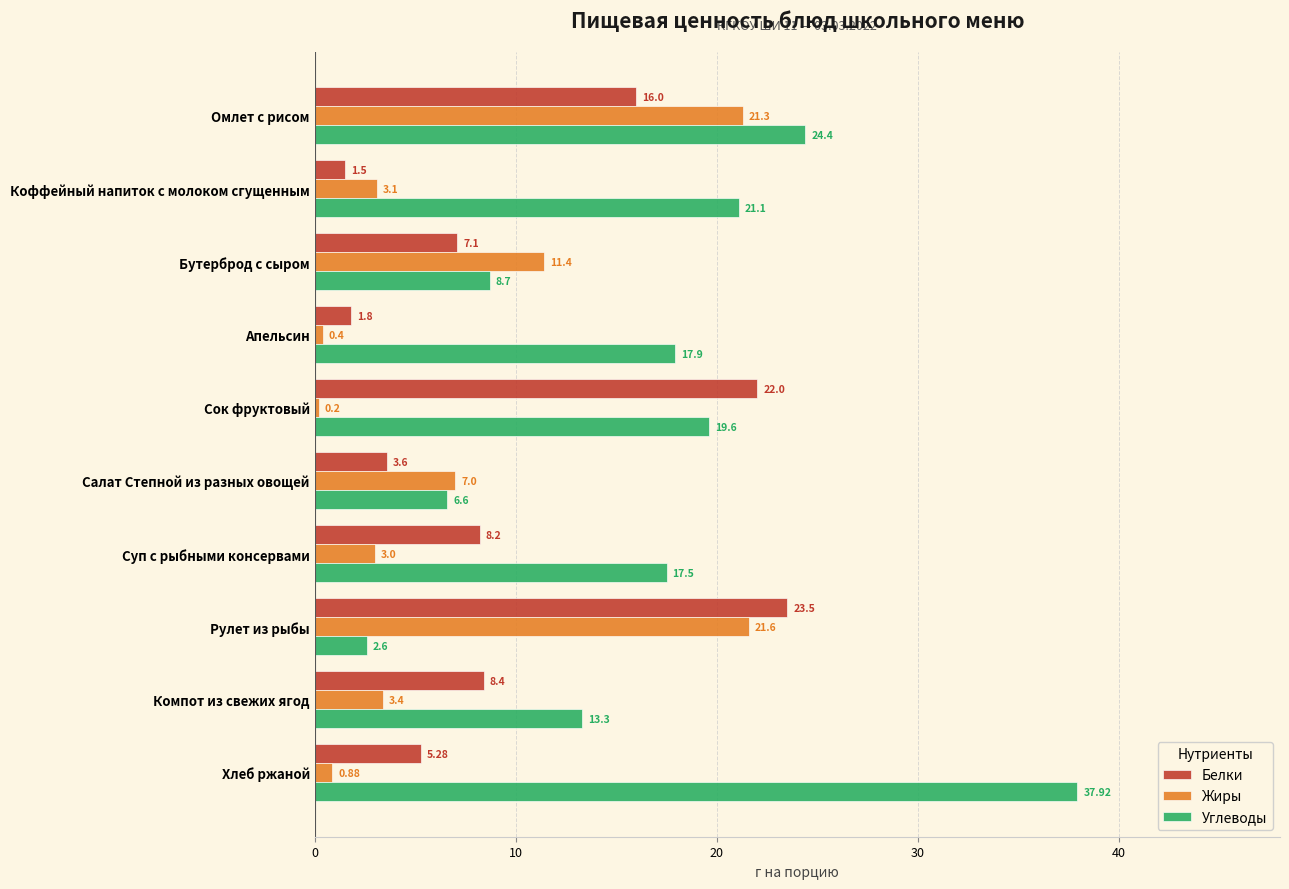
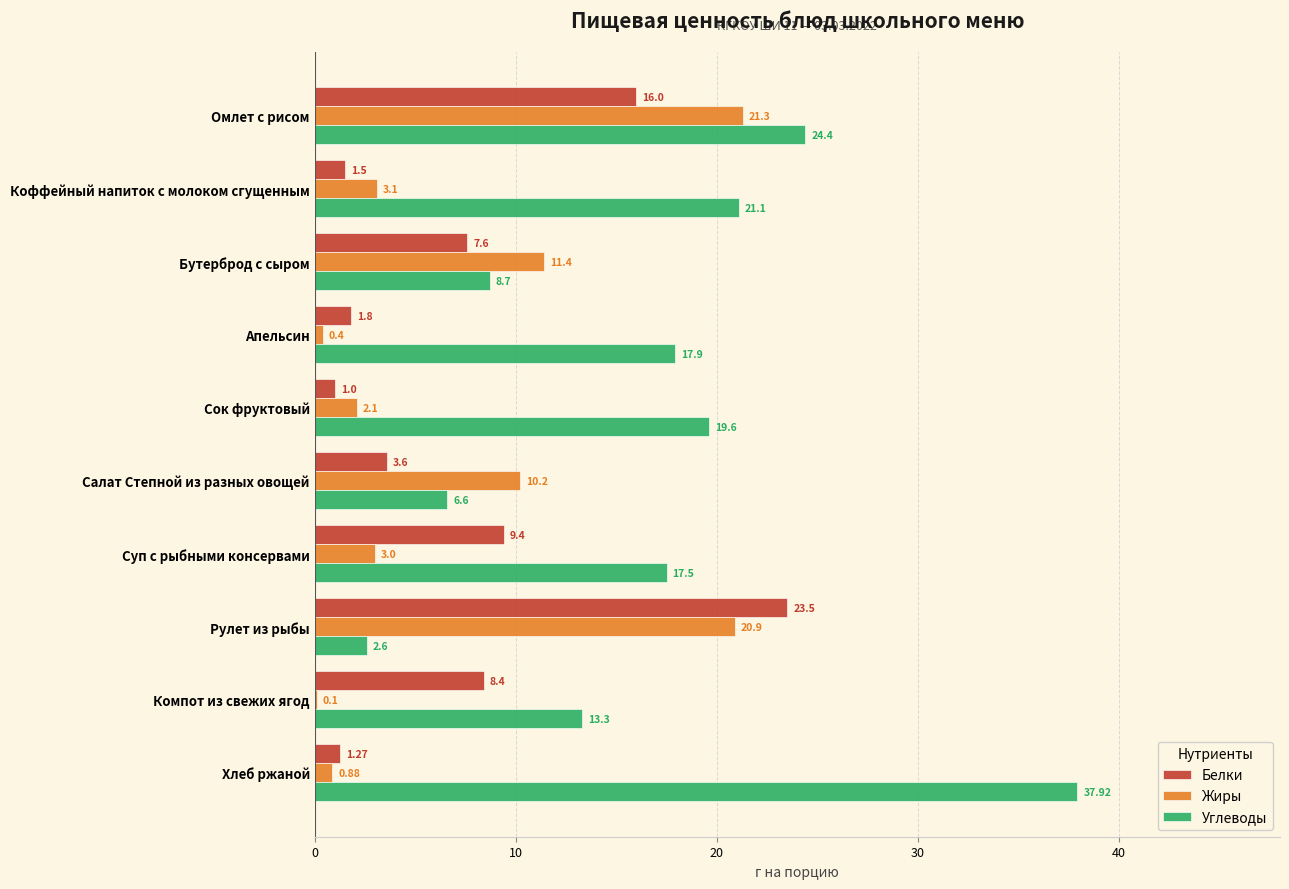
  {
    "Белки": {
      "Омлет с рисом": 16.0,
      "Коффейный напиток с молоком сгущенным": 1.5,
-     "Бутерброд с сыром": 7.1,
+     "Бутерброд с сыром": 7.6,
      "Апельсин": 1.8,
-     "Сок фруктовый": 22.0,
+     "Сок фруктовый": 1.0,
      "Салат Степной из разных овощей": 3.6,
-     "Суп с рыбными консервами": 8.2,
+     "Суп с рыбными консервами": 9.4,
      "Рулет из рыбы": 23.5,
      "Компот из свежих ягод": 8.4,
-     "Хлеб ржаной": 5.28
+     "Хлеб ржаной": 1.27
    },
    "Жиры": {
      "Омлет с рисом": 21.3,
      "Коффейный напиток с молоком сгущенным": 3.1,
      "Бутерброд с сыром": 11.4,
      "Апельсин": 0.4,
-     "Сок фруктовый": 0.2,
-     "Салат Степной из разных овощей": 7.0,
+     "Сок фруктовый": 2.1,
+     "Салат Степной из разных овощей": 10.2,
      "Суп с рыбными консервами": 3.0,
-     "Рулет из рыбы": 21.6,
-     "Компот из свежих ягод": 3.4,
+     "Рулет из рыбы": 20.9,
+     "Компот из свежих ягод": 0.1,
      "Хлеб ржаной": 0.88
    },
    "Углеводы": {
      "Омлет с рисом": 24.4,
      "Коффейный напиток с молоком сгущенным": 21.1,
      "Бутерброд с сыром": 8.7,
      "Апельсин": 17.9,
      "Сок фруктовый": 19.6,
      "Салат Степной из разных овощей": 6.6,
      "Суп с рыбными консервами": 17.5,
      "Рулет из рыбы": 2.6,
      "Компот из свежих ягод": 13.3,
      "Хлеб ржаной": 37.92
    }
  }
